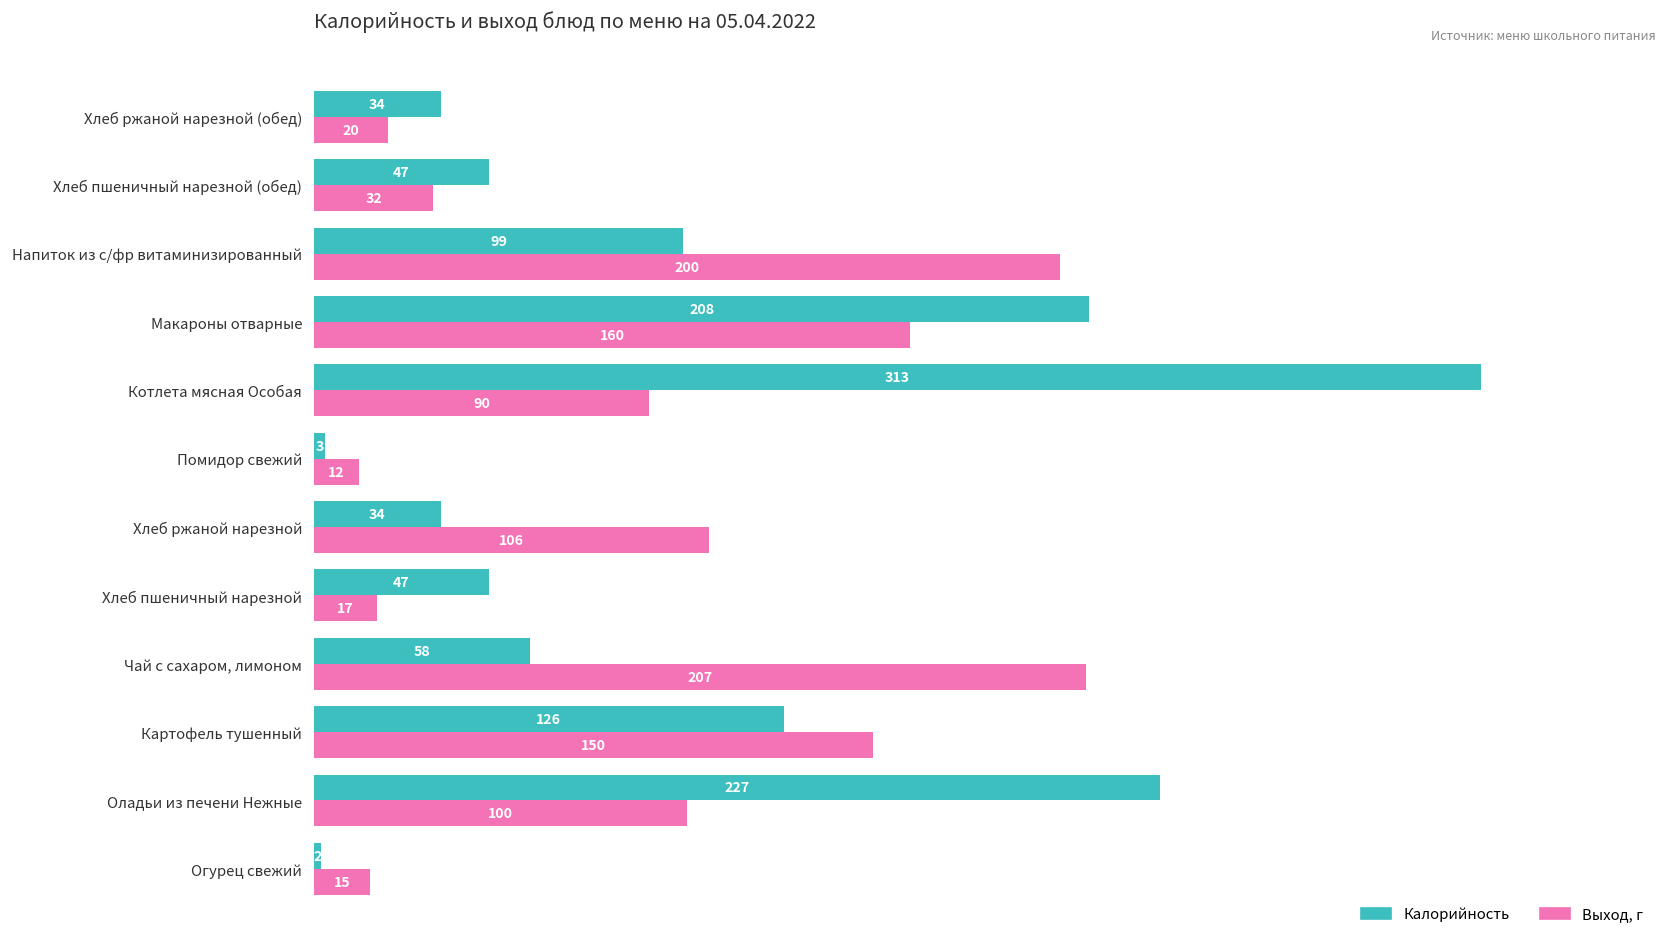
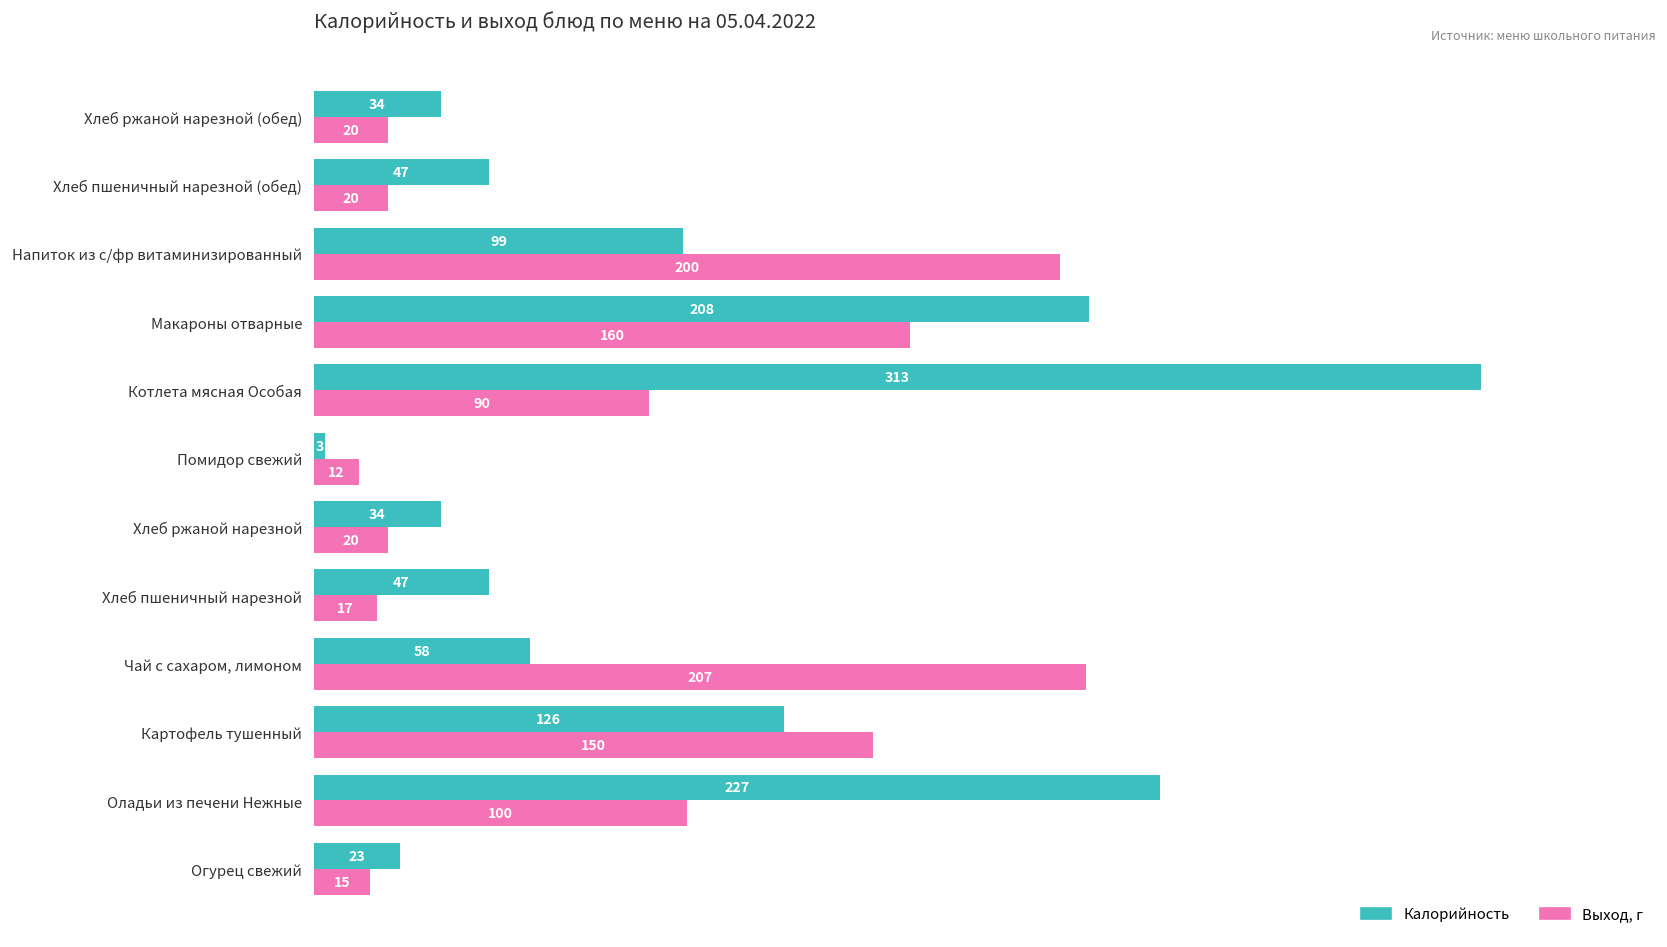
  {
    "Калорийность": {
      "Хлеб ржаной нарезной (обед)": 34,
      "Хлеб пшеничный нарезной (обед)": 47,
      "Напиток из с/фр витаминизированный": 99,
      "Макароны отварные": 208,
      "Котлета мясная Особая": 313,
      "Помидор свежий": 3,
      "Хлеб ржаной нарезной": 34,
      "Хлеб пшеничный нарезной": 47,
      "Чай с сахаром, лимоном": 58,
      "Картофель тушенный": 126,
      "Оладьи из печени Нежные": 227,
-     "Огурец свежий": 2
+     "Огурец свежий": 23
    },
    "Выход, г": {
      "Хлеб ржаной нарезной (обед)": 20,
-     "Хлеб пшеничный нарезной (обед)": 32,
+     "Хлеб пшеничный нарезной (обед)": 20,
      "Напиток из с/фр витаминизированный": 200,
      "Макароны отварные": 160,
      "Котлета мясная Особая": 90,
      "Помидор свежий": 12,
-     "Хлеб ржаной нарезной": 106,
+     "Хлеб ржаной нарезной": 20,
      "Хлеб пшеничный нарезной": 17,
      "Чай с сахаром, лимоном": 207,
      "Картофель тушенный": 150,
      "Оладьи из печени Нежные": 100,
      "Огурец свежий": 15
    }
  }
